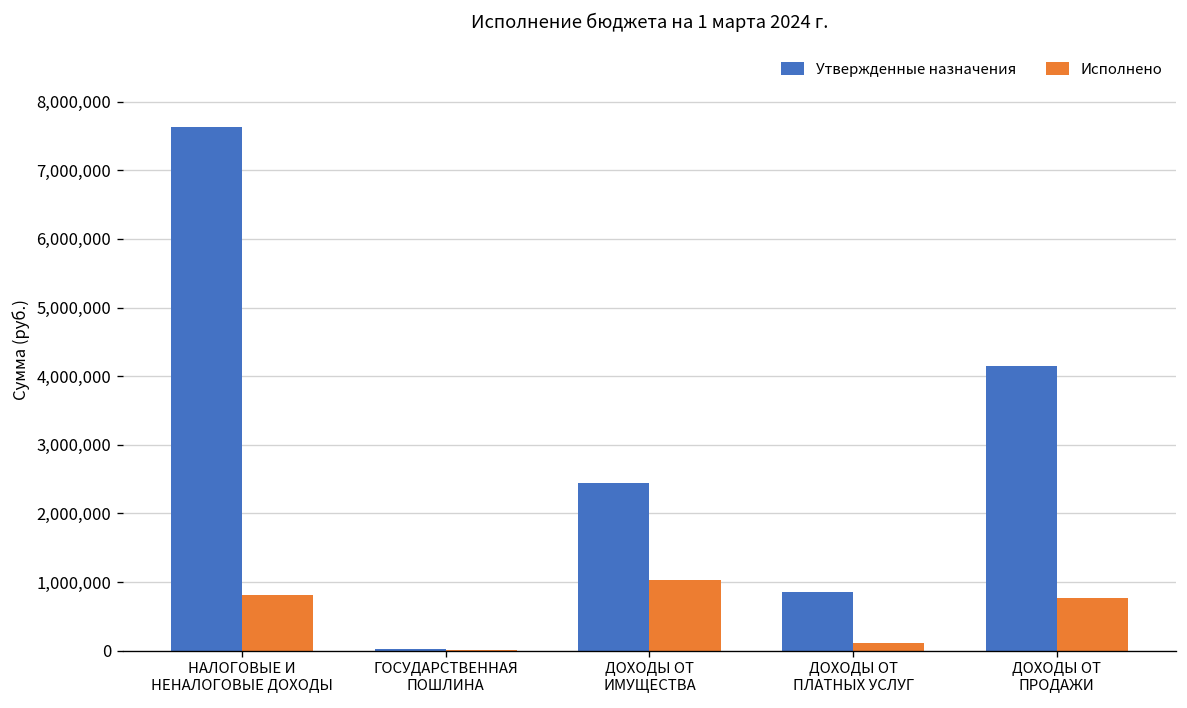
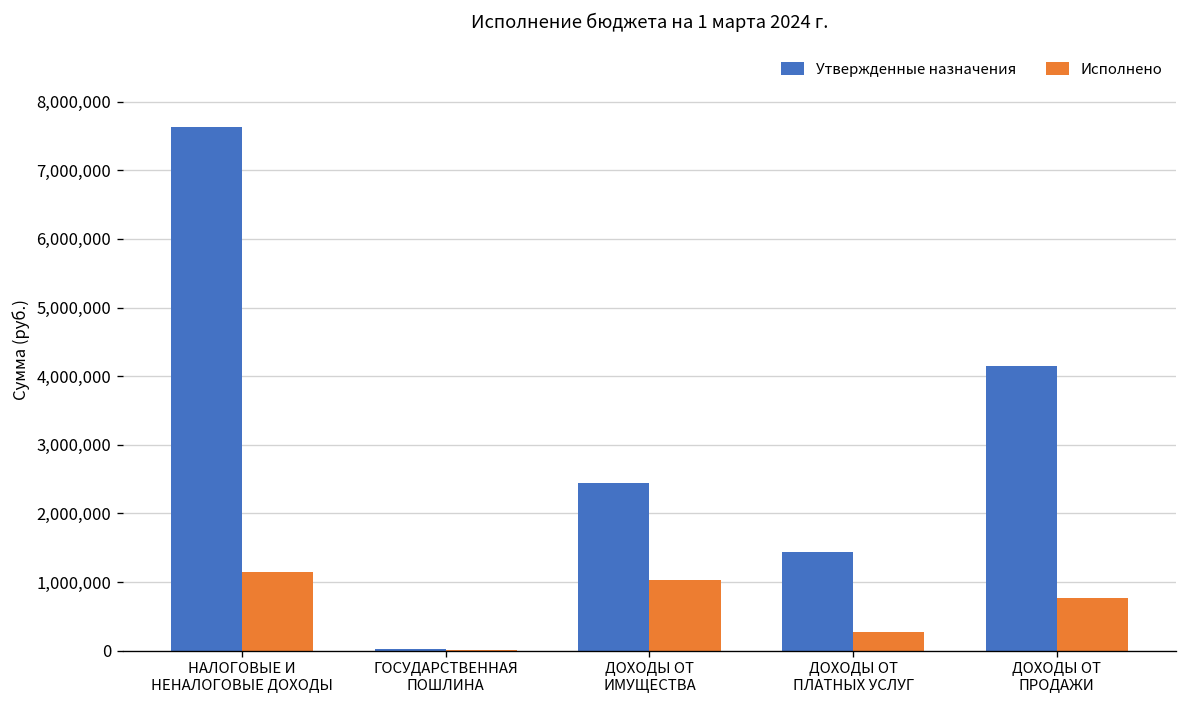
  {
    "Утвержденные назначения": {
      "НАЛОГОВЫЕ И НЕНАЛОГОВЫЕ ДОХОДЫ": "7,600,000",
      "ДОХОДЫ ОТ ИМУЩЕСТВА": "2,500,000",
-     "ДОХОДЫ ОТ ПЛАТНЫХ УСЛУГ": "900,000",
+     "ДОХОДЫ ОТ ПЛАТНЫХ УСЛУГ": "1,400,000",
      "ДОХОДЫ ОТ ПРОДАЖИ": "4,100,000"
    },
    "Исполнено": {
-     "НАЛОГОВЫЕ И НЕНАЛОГОВЫЕ ДОХОДЫ": "800,000",
+     "НАЛОГОВЫЕ И НЕНАЛОГОВЫЕ ДОХОДЫ": "1,100,000",
      "ДОХОДЫ ОТ ИМУЩЕСТВА": "1,000,000",
-     "ДОХОДЫ ОТ ПЛАТНЫХ УСЛУГ": "100,000",
+     "ДОХОДЫ ОТ ПЛАТНЫХ УСЛУГ": "300,000",
      "ДОХОДЫ ОТ ПРОДАЖИ": "800,000"
    }
  }
